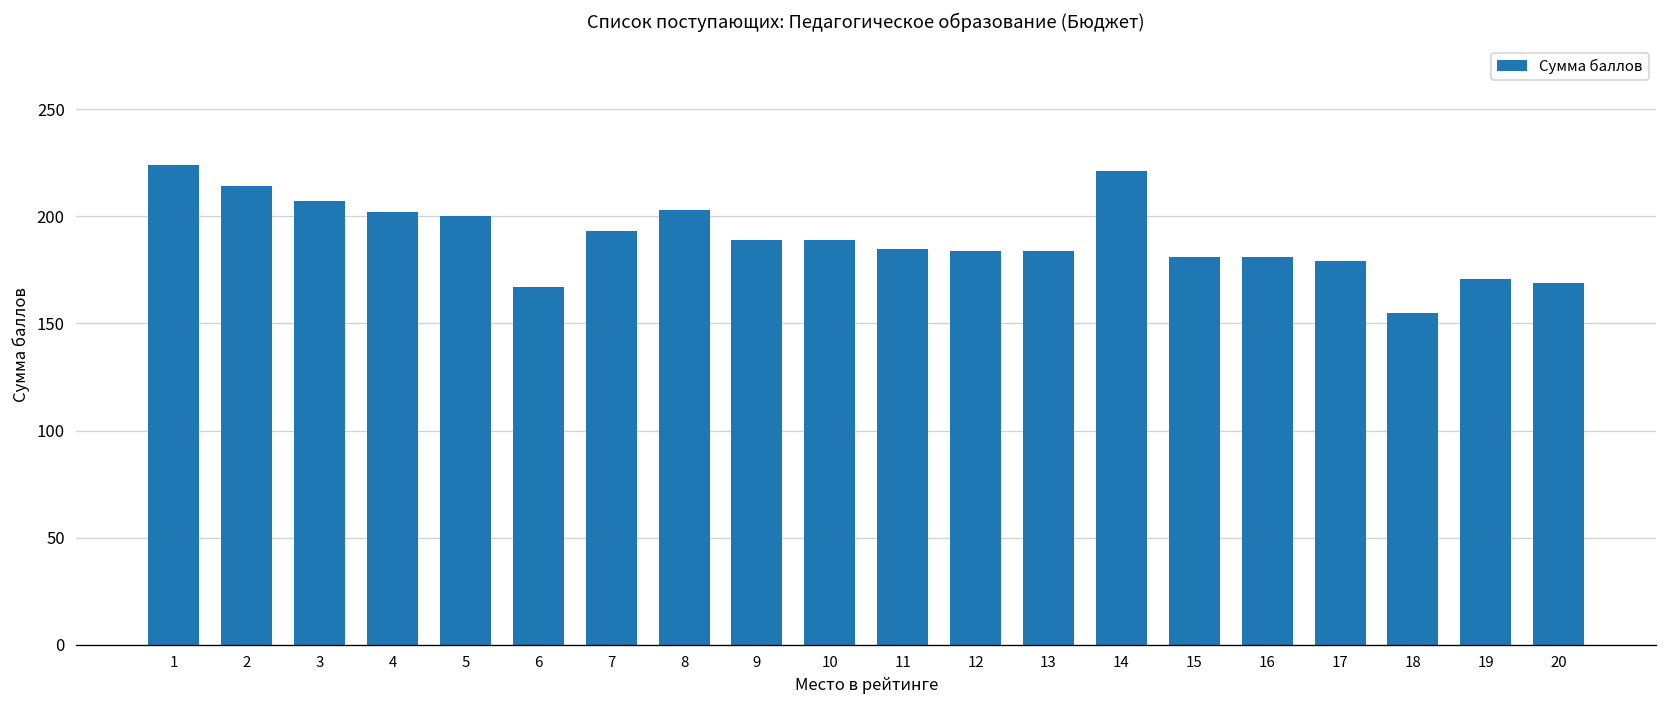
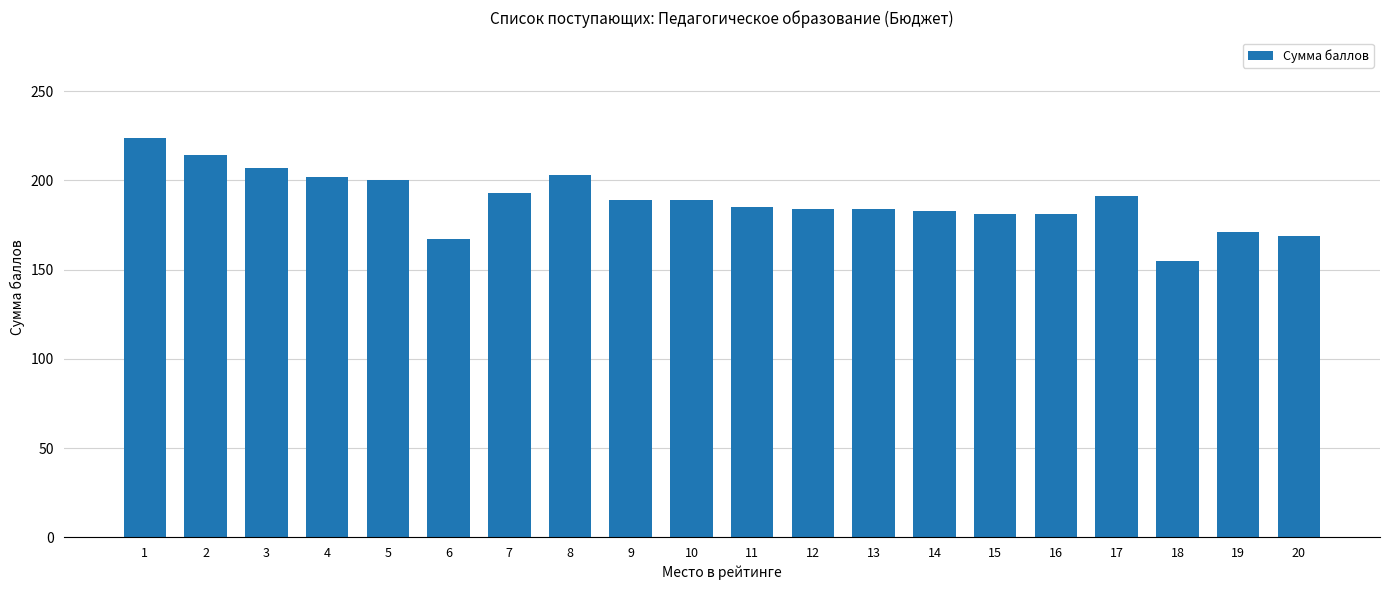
  {
    "1": 224,
    "2": 214,
    "3": 207,
    "4": 202,
    "5": 200,
    "6": 167,
    "7": 193,
    "8": 203,
    "9": 189,
    "10": 189,
    "11": 185,
    "12": 184,
    "13": 184,
-   "14": 221,
+   "14": 183,
    "15": 181,
    "16": 181,
-   "17": 179,
+   "17": 191,
    "18": 155,
    "19": 171,
    "20": 169
  }
